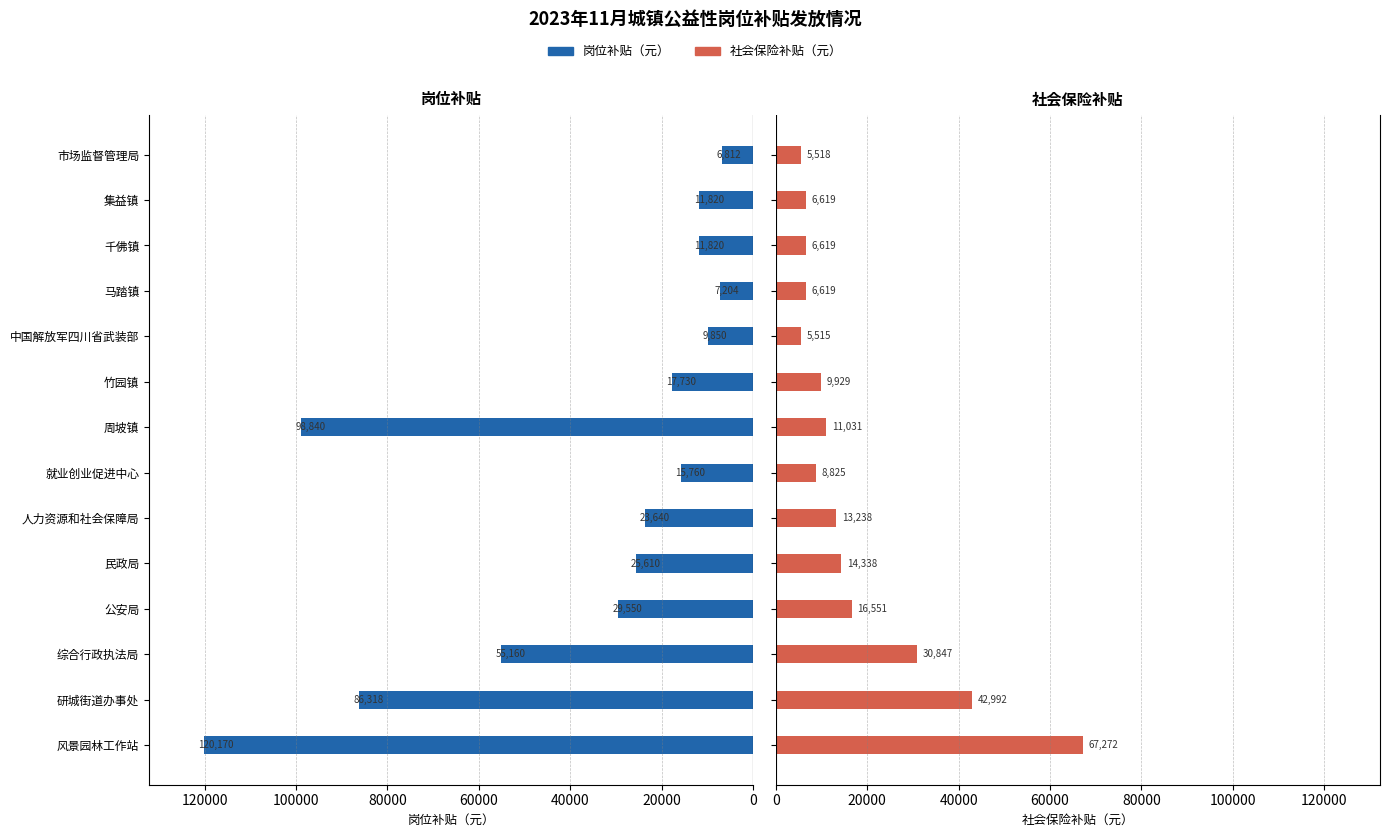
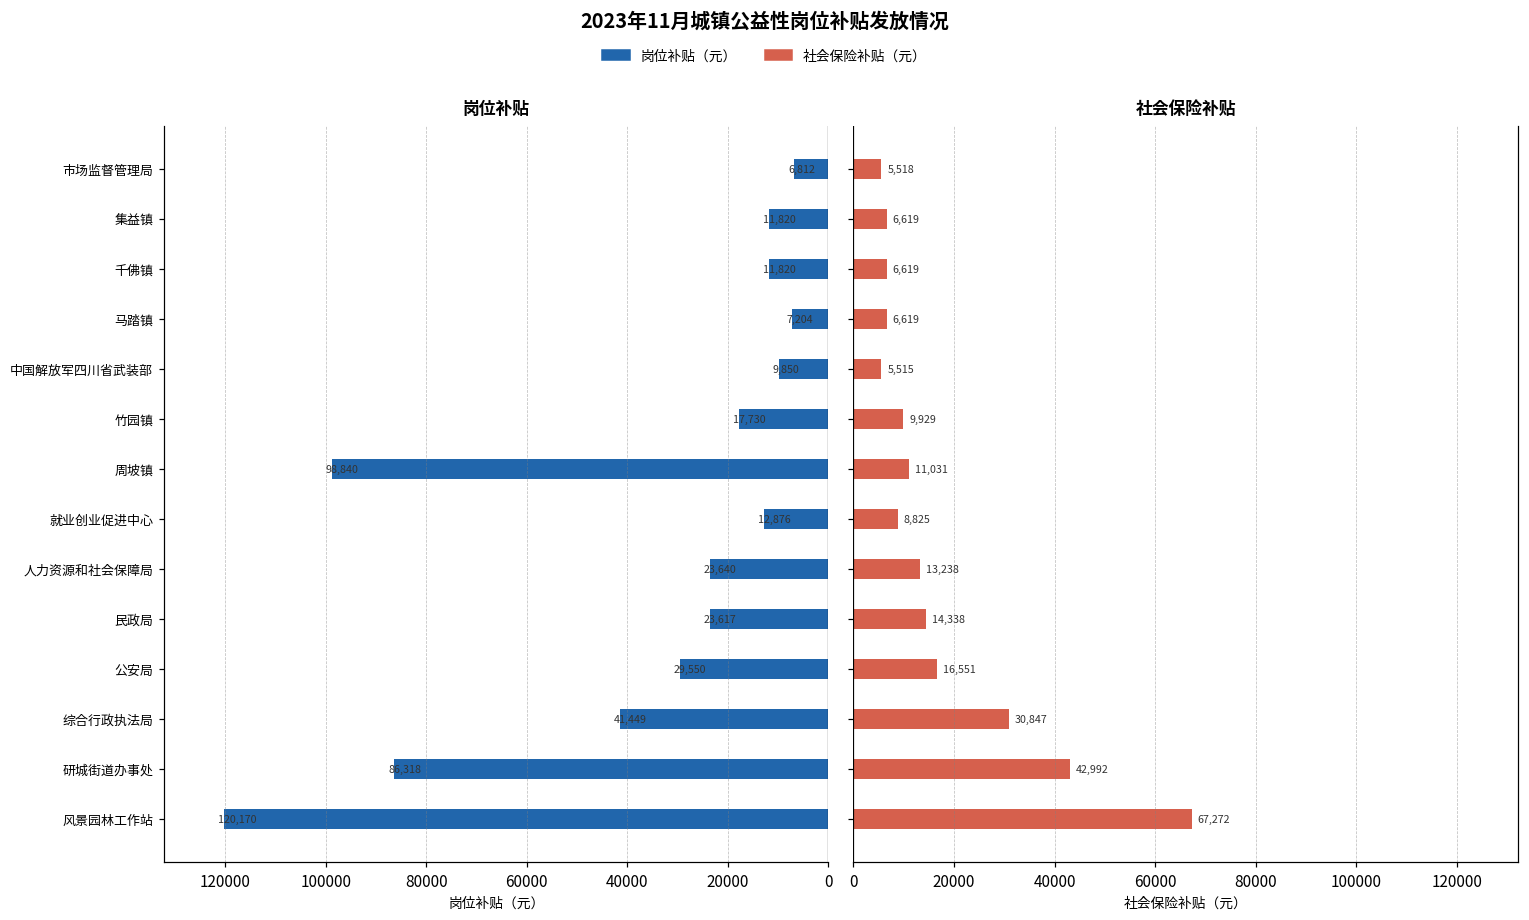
  {
    "岗位补贴": {
      "市场监督管理局": "6,812",
      "集益镇": "11,820",
      "千佛镇": "11,820",
      "马踏镇": "7,204",
      "中国解放军四川省武装部": "9,850",
      "竹园镇": "17,730",
      "周坡镇": "98,840",
-     "就业创业促进中心": "15,760",
+     "就业创业促进中心": "12,876",
      "人力资源和社会保障局": "23,640",
-     "民政局": "25,610",
+     "民政局": "23,617",
      "公安局": "29,550",
-     "综合行政执法局": "55,160",
+     "综合行政执法局": "41,449",
      "研城街道办事处": "86,318",
      "风景园林工作站": "120,170"
    }
  }
